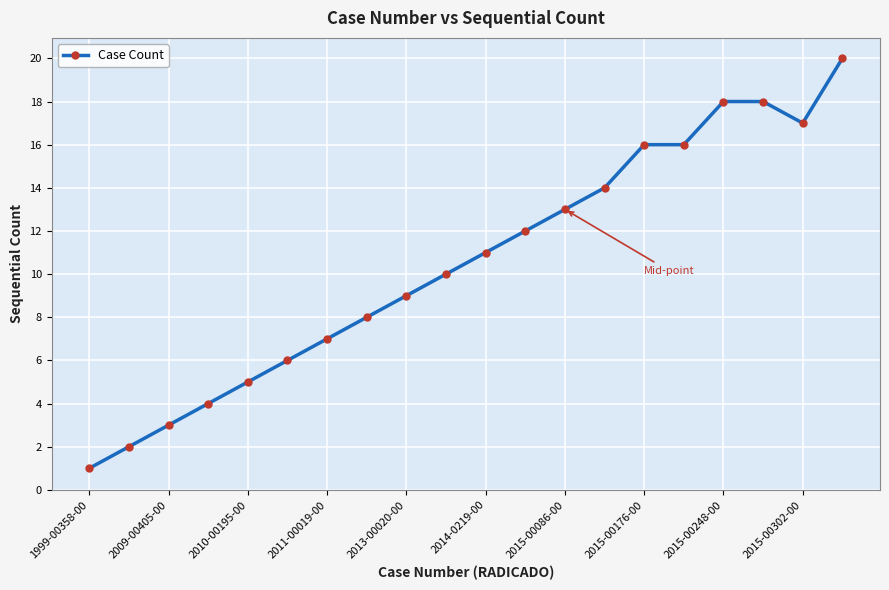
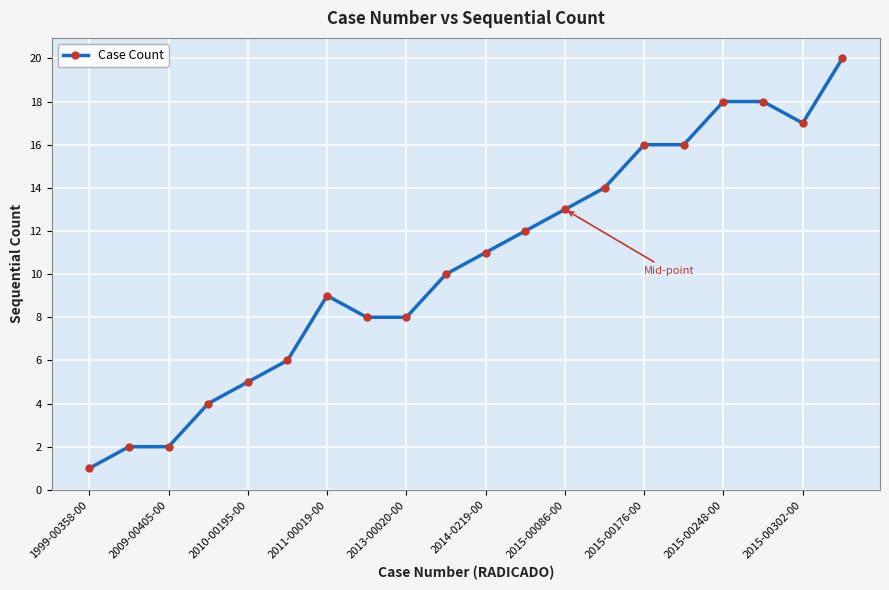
  {
    "1999-00358-00": 1,
-   "2009-00405-00": 3,
+   "2009-00405-00": 2,
    "2010-00195-00": 5,
-   "2011-00019-00": 7,
-   "2013-00020-00": 9,
+   "2011-00019-00": 9,
+   "2013-00020-00": 8,
    "2014-0219-00": 11,
    "2015-00086-00": 13,
    "2015-00176-00": 16,
    "2015-00248-00": 18,
    "2015-00302-00": 17
  }
